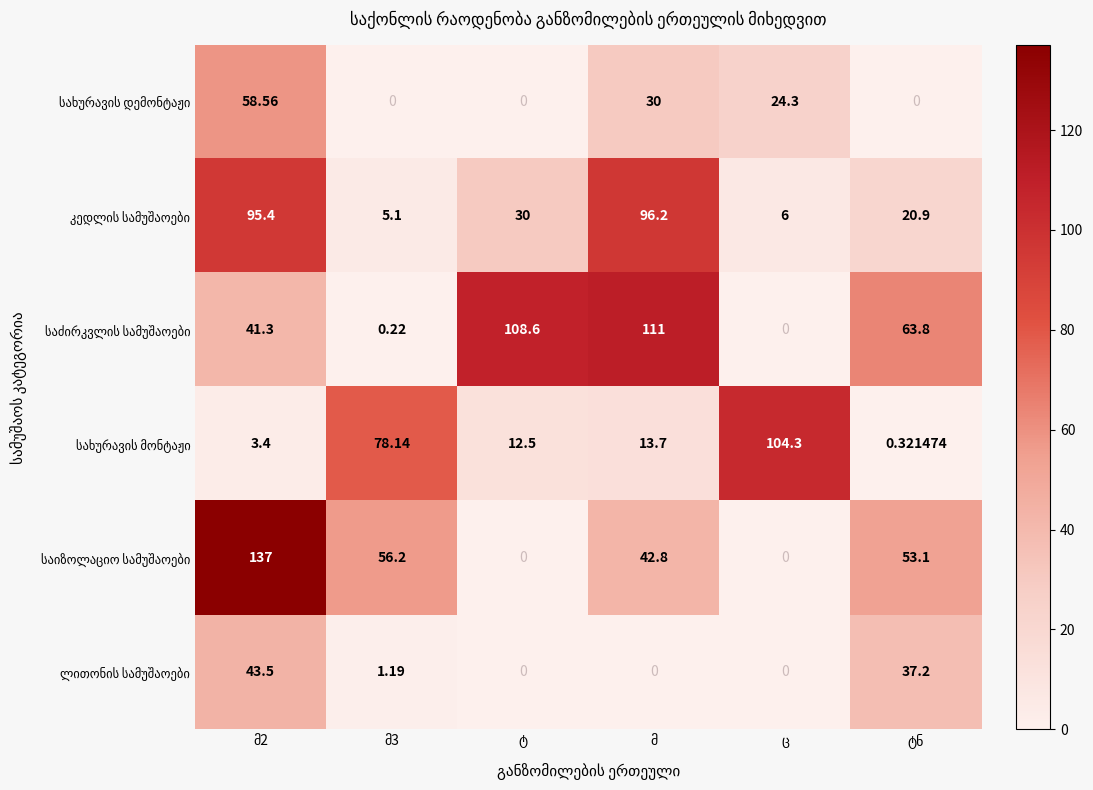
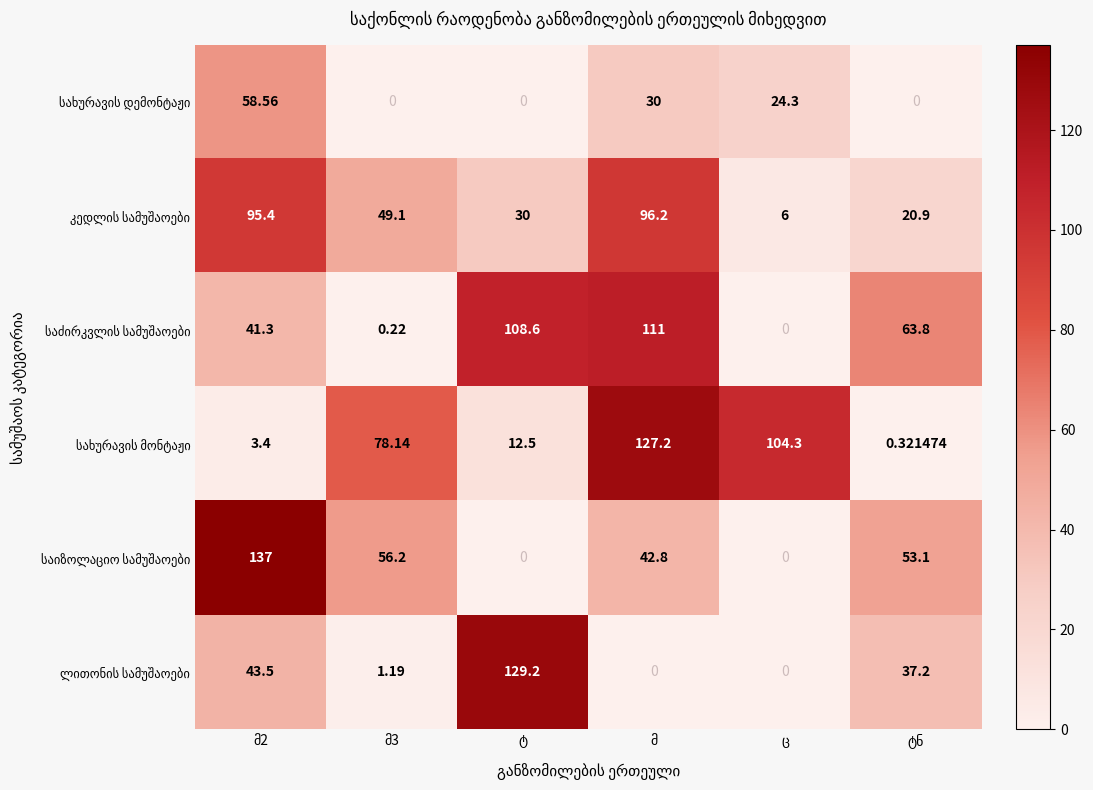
  {
    "სახურავის დემონტაჟი": {
      "მ2": 58.56,
      "მ3": 0,
      "ტ": 0,
      "მ": 30,
      "ც": 24.3,
      "ტნ": 0
    },
    "კედლის სამუშაოები": {
      "მ2": 95.4,
-     "მ3": 5.1,
+     "მ3": 49.1,
      "ტ": 30,
      "მ": 96.2,
      "ც": 6,
      "ტნ": 20.9
    },
    "საძირკვლის სამუშაოები": {
      "მ2": 41.3,
      "მ3": 0.22,
      "ტ": 108.6,
      "მ": 111,
      "ც": 0,
      "ტნ": 63.8
    },
    "სახურავის მონტაჟი": {
      "მ2": 3.4,
      "მ3": 78.14,
      "ტ": 12.5,
-     "მ": 13.7,
+     "მ": 127.2,
      "ც": 104.3,
      "ტნ": 0.321474
    },
    "საიზოლაციო სამუშაოები": {
      "მ2": 137,
      "მ3": 56.2,
      "ტ": 0,
      "მ": 42.8,
      "ც": 0,
      "ტნ": 53.1
    },
    "ლითონის სამუშაოები": {
      "მ2": 43.5,
      "მ3": 1.19,
-     "ტ": 0,
+     "ტ": 129.2,
      "მ": 0,
      "ც": 0,
      "ტნ": 37.2
    }
  }
